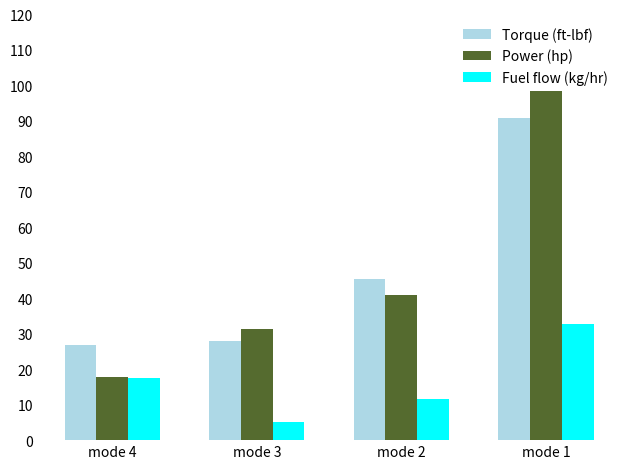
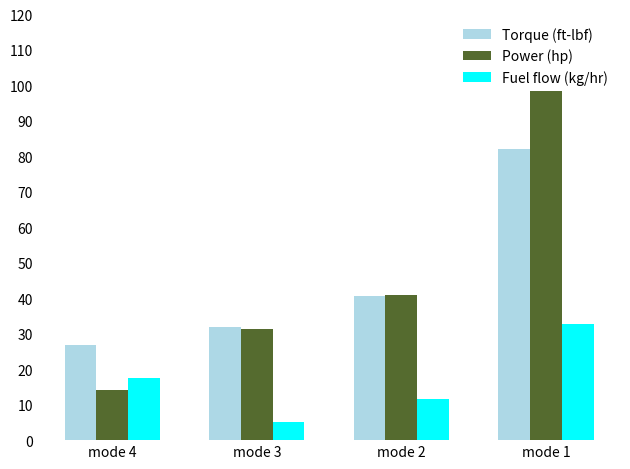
  {
    "Torque (ft-lbf)": {
      "mode 4": 27,
-     "mode 3": 28,
-     "mode 2": 46,
-     "mode 1": 91
+     "mode 3": 32,
+     "mode 2": 41,
+     "mode 1": 82
    },
    "Power (hp)": {
-     "mode 4": 18,
+     "mode 4": 14,
      "mode 3": 31,
      "mode 2": 41
    },
    "Fuel flow (kg/hr)": {
      "mode 4": 18,
      "mode 3": 5,
      "mode 2": 12,
      "mode 1": 33
    }
  }
